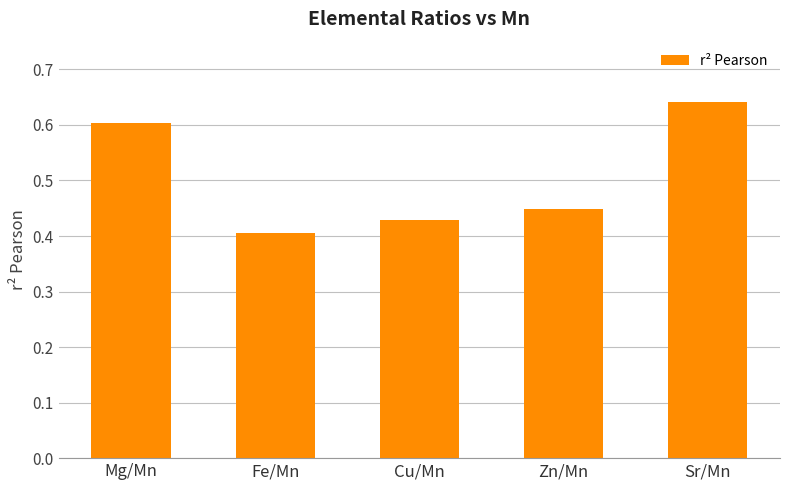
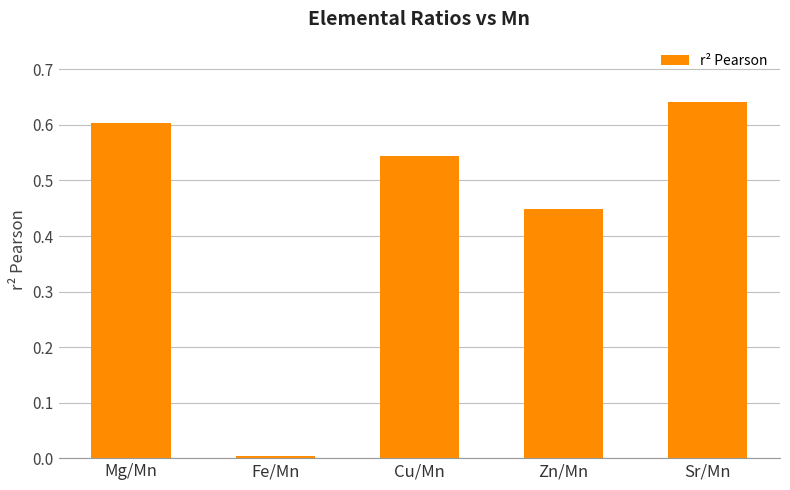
  {
    "Mg/Mn": 0.60,
-   "Fe/Mn": 0.41,
-   "Cu/Mn": 0.43,
+   "Fe/Mn": 0.00,
+   "Cu/Mn": 0.55,
    "Zn/Mn": 0.45,
    "Sr/Mn": 0.64
  }
